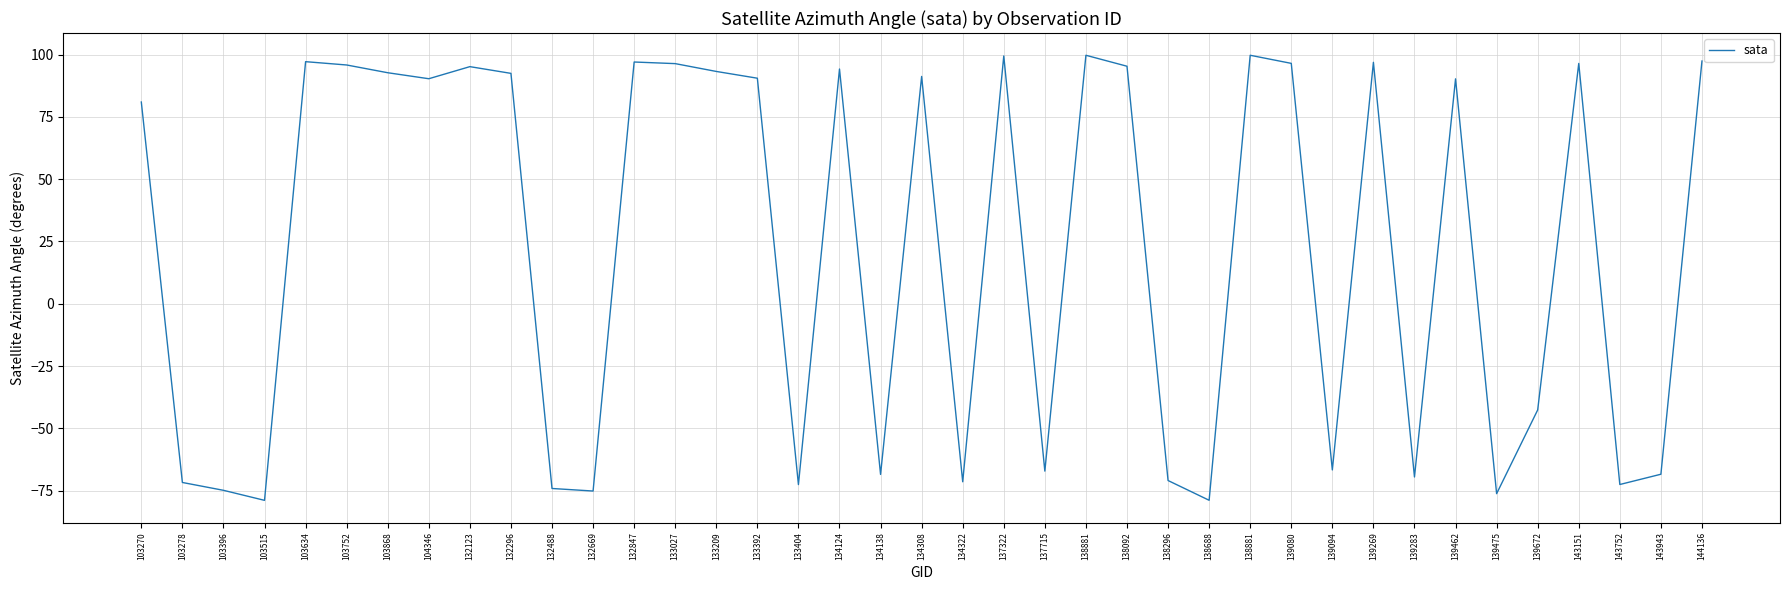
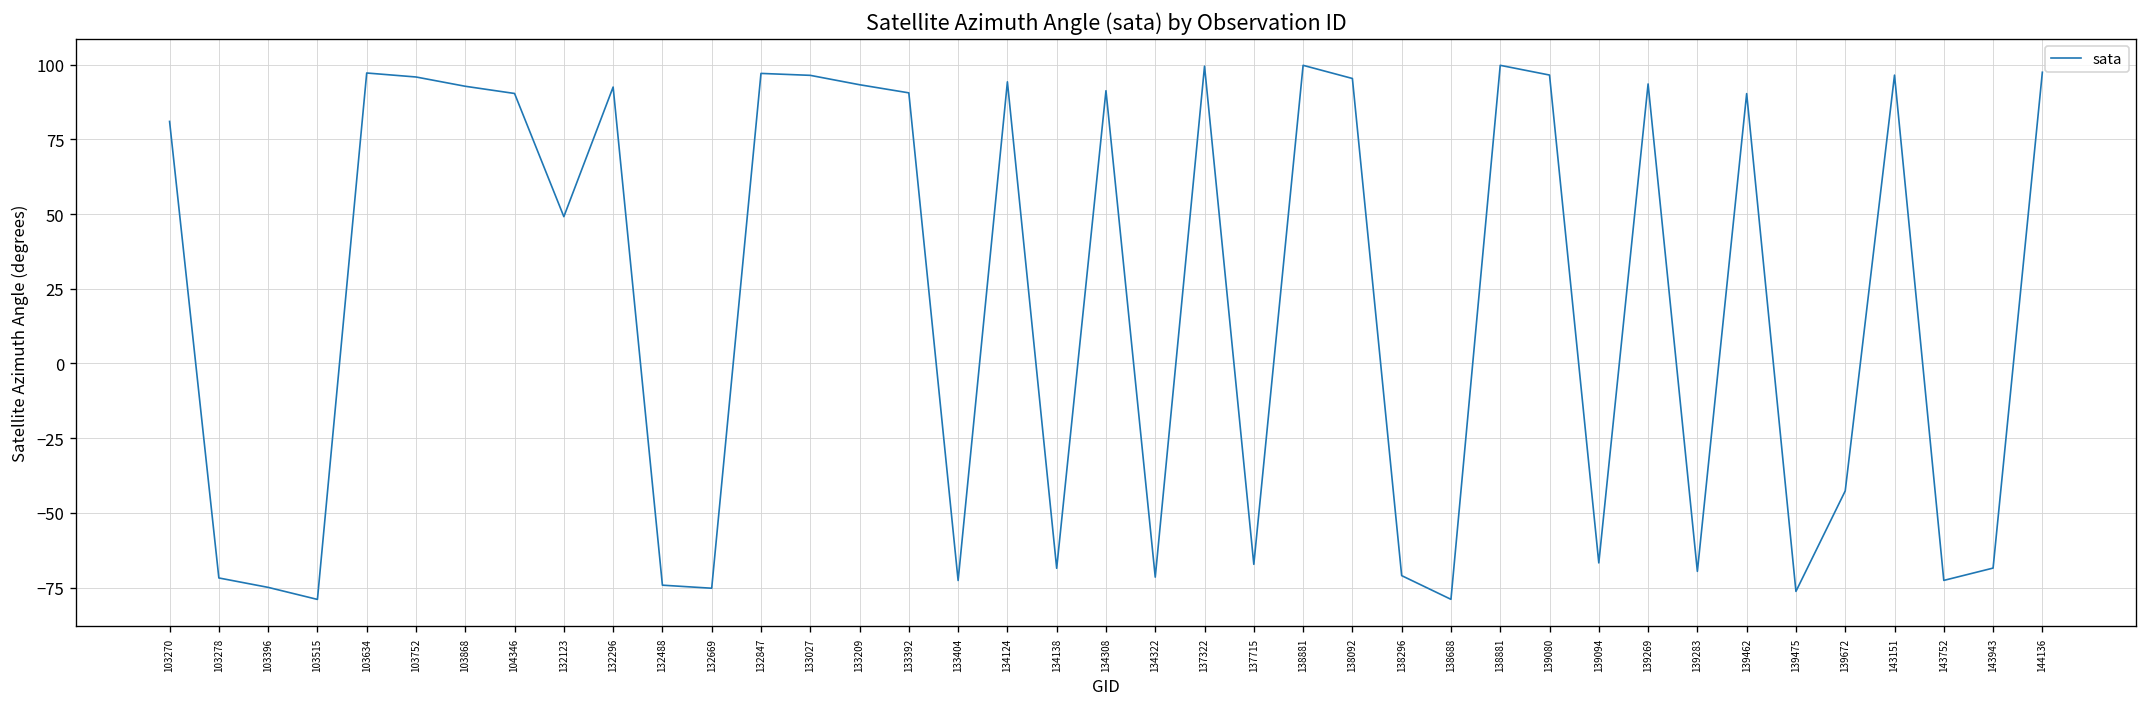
  {
    "103270": 81,
    "103278": -72,
    "103396": -75,
    "103515": -79,
    "103634": 97,
    "103752": 96,
    "103868": 93,
    "104346": 90,
-   "132123": 95,
+   "132123": 49,
    "132296": 92,
    "132488": -74,
    "132669": -75,
    "132847": 97,
    "133027": 96,
    "133209": 93,
    "133392": 91,
    "133404": -73,
    "134124": 94,
    "134138": -69,
    "134308": 91,
    "134322": -71,
    "137322": 99,
    "137715": -67,
    "138092": 95,
    "138296": -71,
    "138688": -79,
    "139080": 97,
    "139094": -67,
-   "139269": 97,
+   "139269": 94,
    "139283": -70,
    "139462": 90,
    "139475": -76,
    "139672": -43,
    "143151": 96,
    "143752": -73,
    "143943": -68,
    "144136": 97
  }
